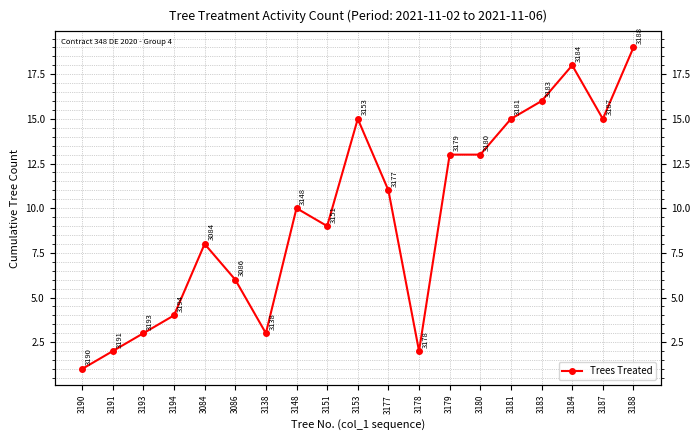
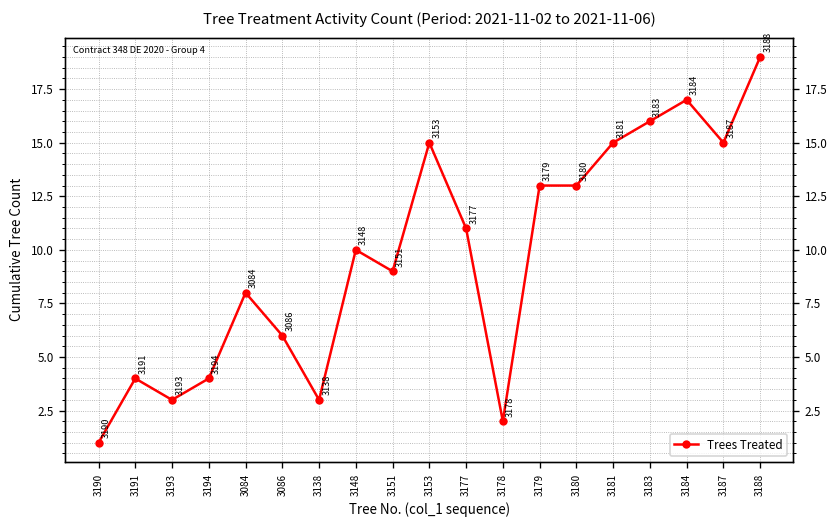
  {
-   "3191": 2,
-   "3184": 18
+   "3191": 4,
+   "3184": 17
  }
